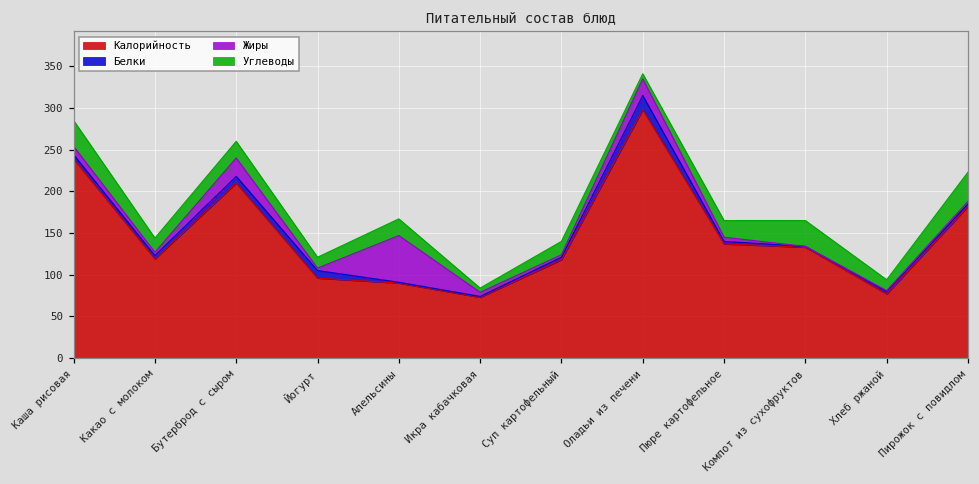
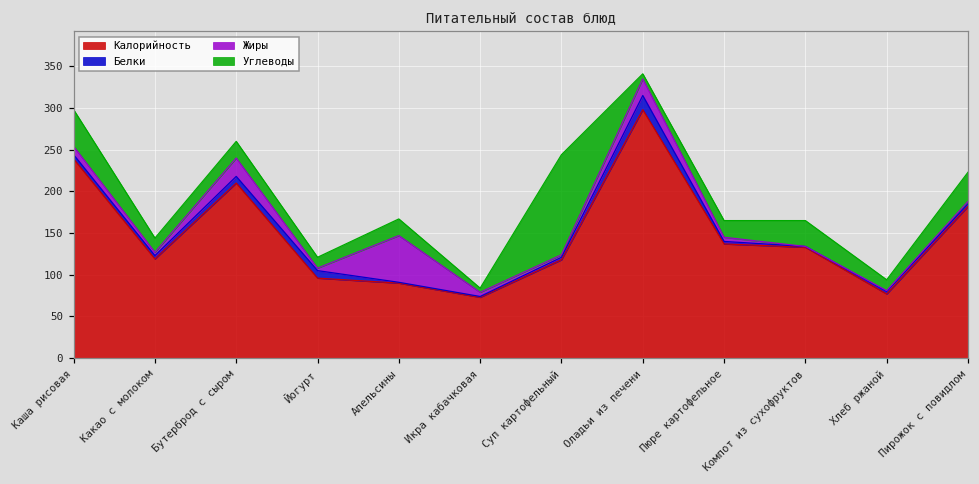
  {
    "Калорийность": {
      "Каша рисовая": 240,
      "Какао с молоком": 120,
      "Бутерброд с сыром": 210,
      "Йогурт": 100,
      "Оладьи из печени": 300
    },
    "Белки": {
      "Каша рисовая": 10,
      "Какао с молоком": 0,
      "Бутерброд с сыром": 10,
      "Оладьи из печени": 20
    },
    "Жиры": {
      "Каша рисовая": 10,
      "Какао с молоком": 0,
      "Бутерброд с сыром": 20,
      "Апельсины": 60,
      "Икра кабачковая": 10,
      "Оладьи из печени": 20,
      "Пюре картофельное": 10
    },
    "Углеводы": {
-     "Каша рисовая": 30,
+     "Каша рисовая": 40,
      "Какао с молоком": 20,
      "Бутерброд с сыром": 20,
      "Йогурт": 10,
      "Апельсины": 20,
      "Икра кабачковая": 10,
-     "Суп картофельный": 20,
+     "Суп картофельный": 120,
      "Оладьи из печени": 10,
      "Пюре картофельное": 20,
      "Компот из сухофруктов": 30,
      "Хлеб ржаной": 10,
      "Пирожок с повидлом": 40
    }
  }
